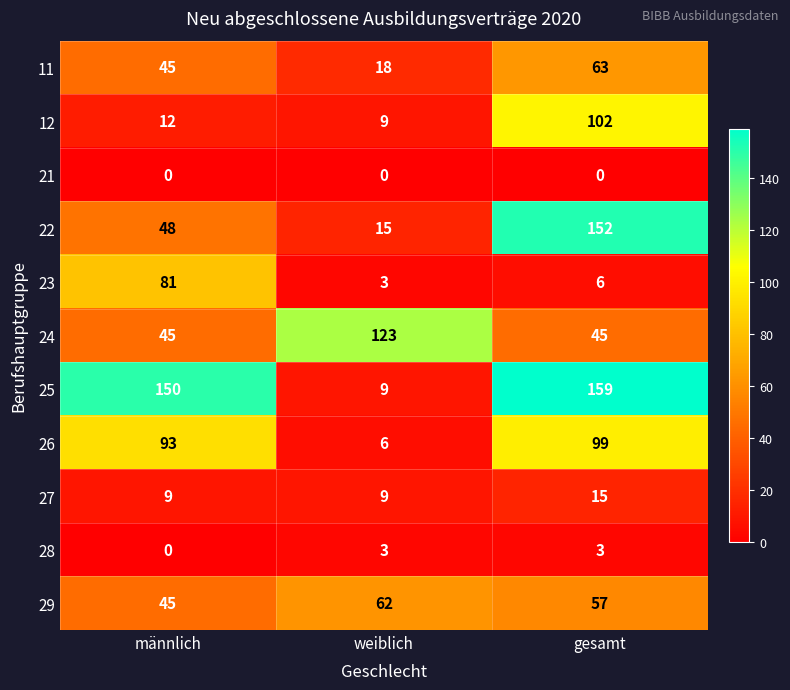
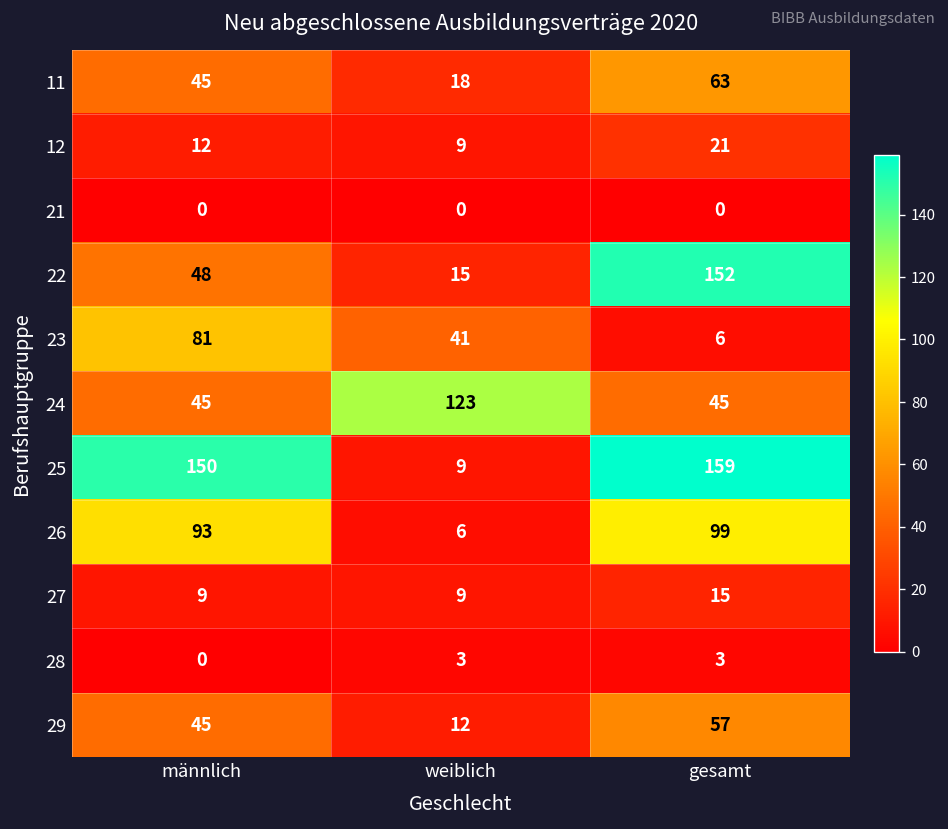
  {
    "11": {
      "männlich": 45,
      "weiblich": 18,
      "gesamt": 63
    },
    "12": {
      "männlich": 12,
      "weiblich": 9,
-     "gesamt": 102
+     "gesamt": 21
    },
    "21": {
      "männlich": 0,
      "weiblich": 0,
      "gesamt": 0
    },
    "22": {
      "männlich": 48,
      "weiblich": 15,
      "gesamt": 152
    },
    "23": {
      "männlich": 81,
-     "weiblich": 3,
+     "weiblich": 41,
      "gesamt": 6
    },
    "24": {
      "männlich": 45,
      "weiblich": 123,
      "gesamt": 45
    },
    "25": {
      "männlich": 150,
      "weiblich": 9,
      "gesamt": 159
    },
    "26": {
      "männlich": 93,
      "weiblich": 6,
      "gesamt": 99
    },
    "27": {
      "männlich": 9,
      "weiblich": 9,
      "gesamt": 15
    },
    "28": {
      "männlich": 0,
      "weiblich": 3,
      "gesamt": 3
    },
    "29": {
      "männlich": 45,
-     "weiblich": 62,
+     "weiblich": 12,
      "gesamt": 57
    }
  }
